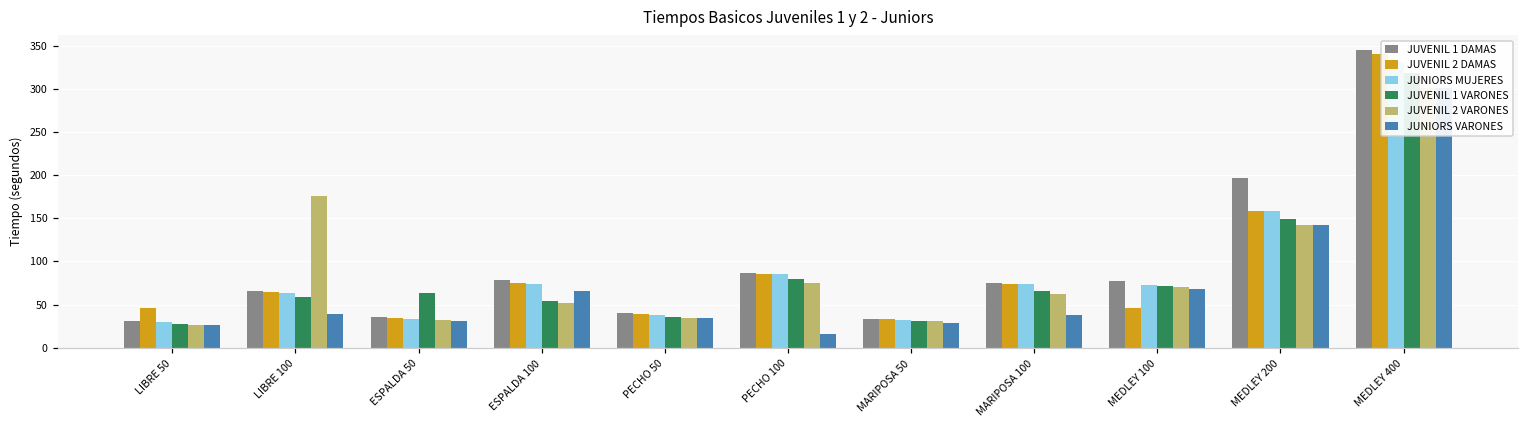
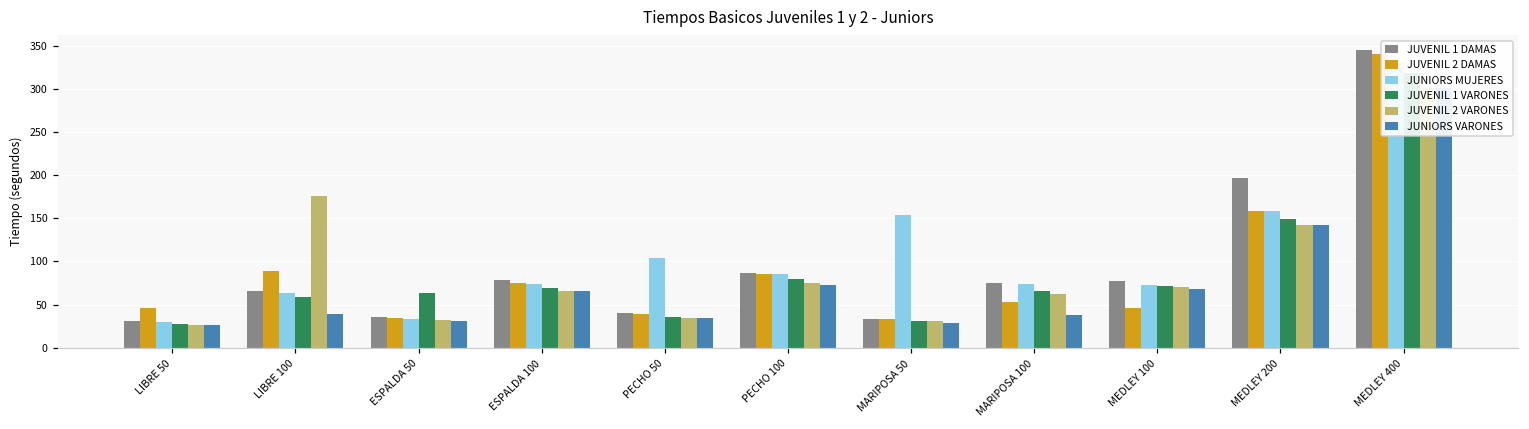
  {
    "JUVENIL 1 DAMAS": {
      "LIBRE 50": 30,
      "LIBRE 100": 70,
      "ESPALDA 50": 40,
      "ESPALDA 100": 80,
      "PECHO 50": 40,
      "PECHO 100": 90,
      "MARIPOSA 50": 30,
      "MARIPOSA 100": 80,
      "MEDLEY 100": 80,
      "MEDLEY 200": 200,
      "MEDLEY 400": 350
    },
    "JUVENIL 2 DAMAS": {
      "LIBRE 50": 50,
-     "LIBRE 100": 60,
+     "LIBRE 100": 90,
      "ESPALDA 50": 30,
      "ESPALDA 100": 70,
      "PECHO 50": 40,
      "PECHO 100": 90,
      "MARIPOSA 50": 30,
-     "MARIPOSA 100": 70,
+     "MARIPOSA 100": 50,
      "MEDLEY 100": 50,
      "MEDLEY 200": 160,
      "MEDLEY 400": 340
    },
    "JUNIORS MUJERES": {
      "LIBRE 50": 30,
      "LIBRE 100": 60,
      "ESPALDA 50": 30,
      "ESPALDA 100": 70,
-     "PECHO 50": 40,
+     "PECHO 50": 100,
      "PECHO 100": 80,
-     "MARIPOSA 50": 30,
+     "MARIPOSA 50": 150,
      "MARIPOSA 100": 70,
      "MEDLEY 100": 70,
      "MEDLEY 200": 160
    },
    "JUVENIL 1 VARONES": {
      "LIBRE 50": 30,
      "LIBRE 100": 60,
      "ESPALDA 50": 60,
-     "ESPALDA 100": 50,
+     "ESPALDA 100": 70,
      "PECHO 50": 40,
      "PECHO 100": 80,
      "MARIPOSA 50": 30,
      "MARIPOSA 100": 70,
      "MEDLEY 100": 70,
      "MEDLEY 200": 150
    },
    "JUVENIL 2 VARONES": {
      "LIBRE 50": 30,
      "LIBRE 100": 180,
      "ESPALDA 50": 30,
-     "ESPALDA 100": 50,
+     "ESPALDA 100": 70,
      "PECHO 50": 30,
      "PECHO 100": 70,
      "MARIPOSA 50": 30,
      "MARIPOSA 100": 60,
      "MEDLEY 100": 70,
      "MEDLEY 200": 140
    },
    "JUNIORS VARONES": {
      "LIBRE 50": 30,
      "LIBRE 100": 40,
      "ESPALDA 50": 30,
      "ESPALDA 100": 70,
      "PECHO 50": 30,
-     "PECHO 100": 20,
+     "PECHO 100": 70,
      "MARIPOSA 50": 30,
      "MARIPOSA 100": 40,
      "MEDLEY 100": 70,
      "MEDLEY 200": 140
    }
  }
